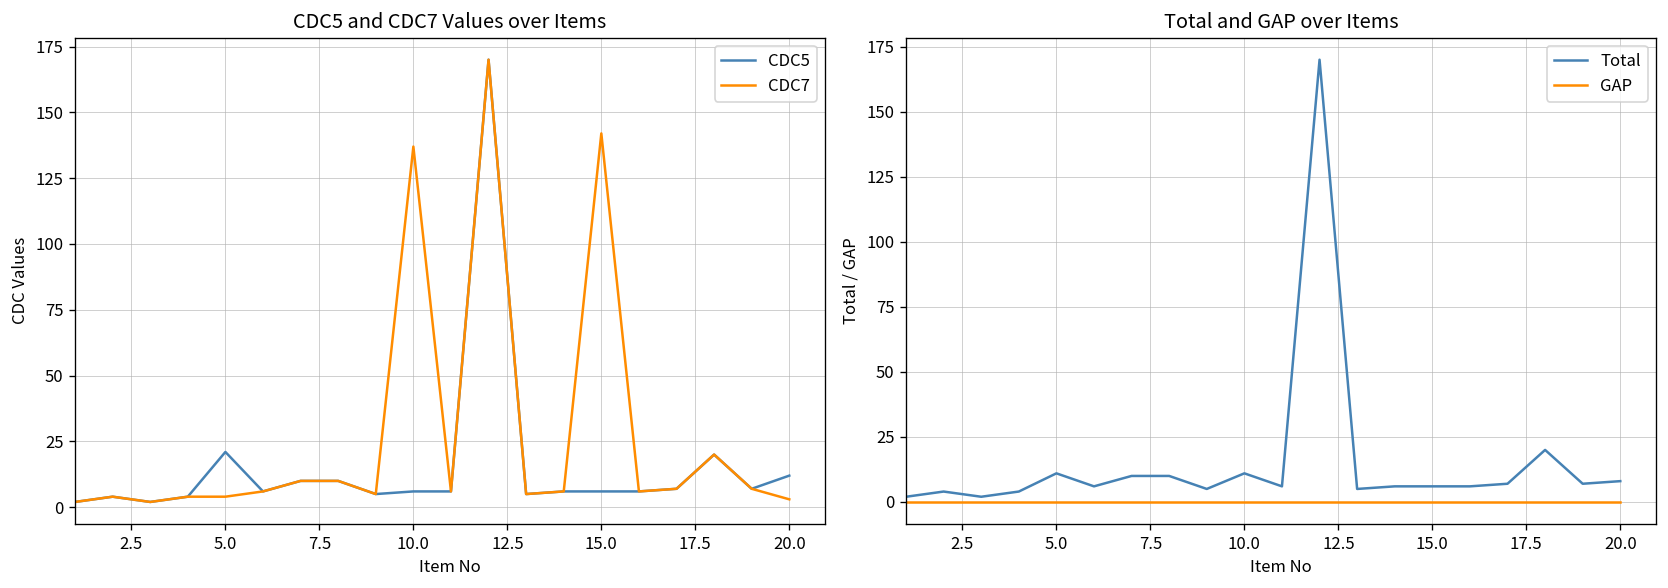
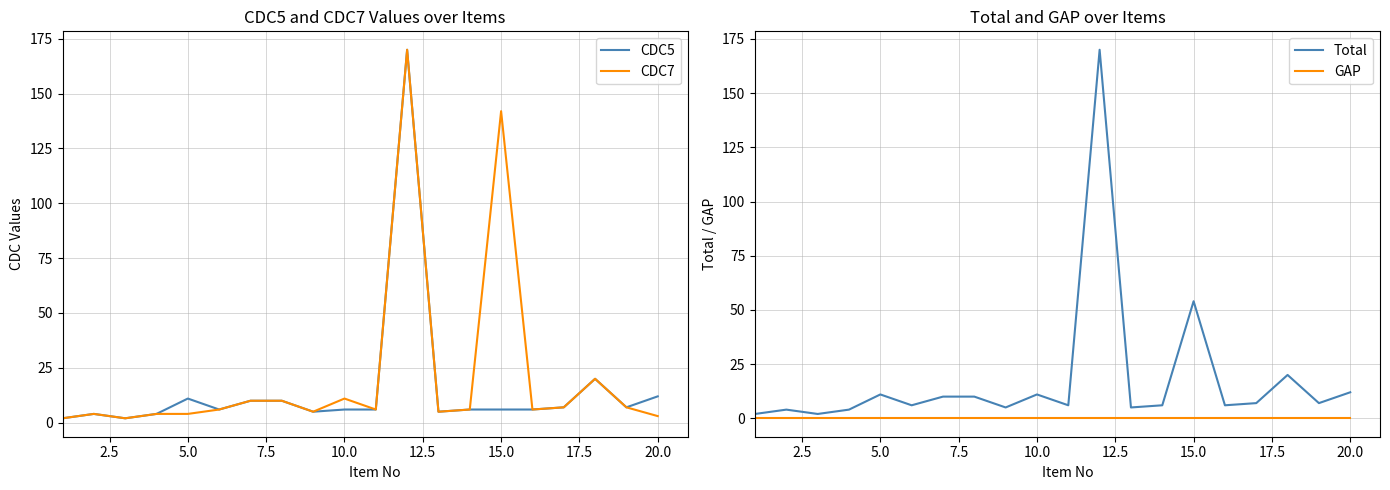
  {
    "CDC5 and CDC7 Values over Items": {
      "CDC5": {
-       "5.0": 21,
+       "5.0": 11,
        "10.0": 6,
        "15.0": 6,
        "20.0": 12
      },
      "CDC7": {
        "5.0": 4,
-       "10.0": 137,
+       "10.0": 11,
        "15.0": 142,
        "20.0": 3
      }
    },
    "Total and GAP over Items": {
      "Total": {
        "5.0": 11,
        "10.0": 11,
-       "15.0": 6,
-       "20.0": 8
+       "15.0": 54,
+       "20.0": 12
      },
      "GAP": {
        "5.0": 0,
        "10.0": 0,
        "15.0": 0,
        "20.0": 0
      }
    }
  }
